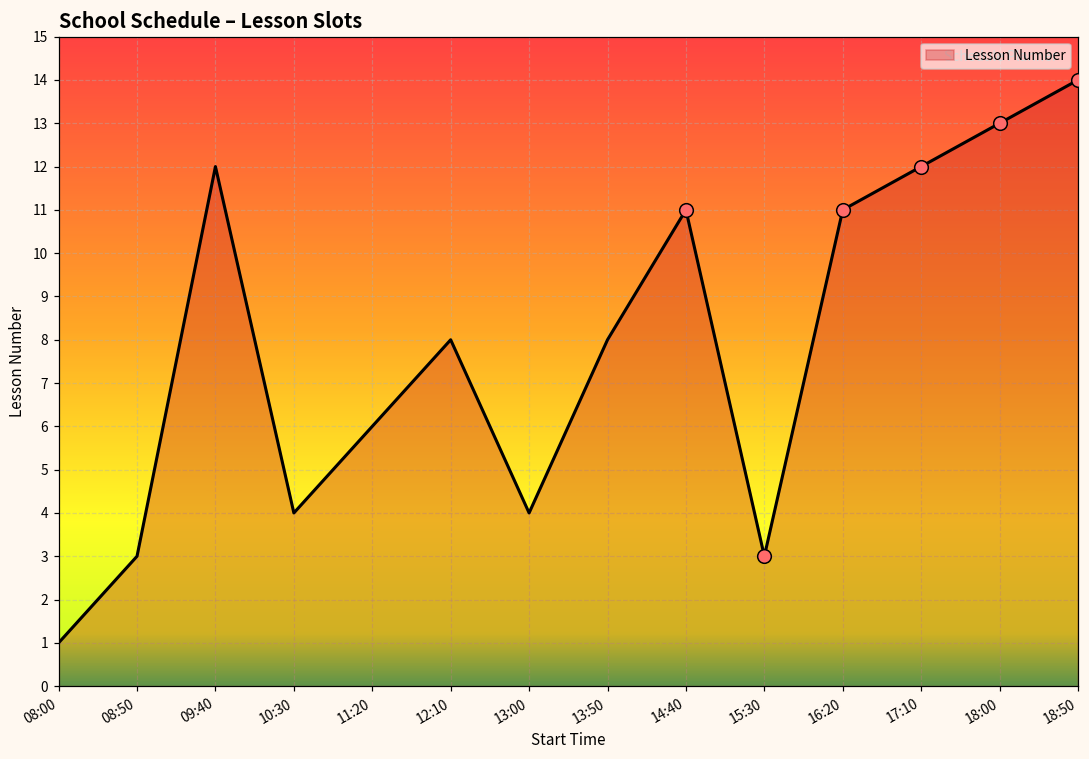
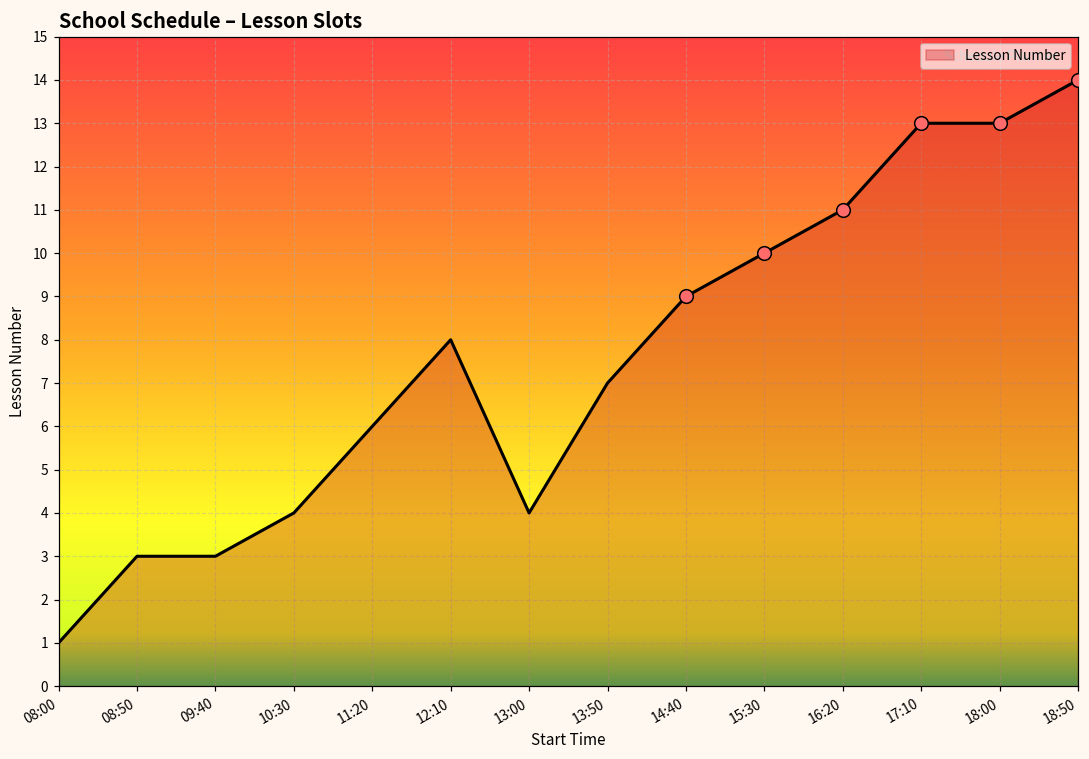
  {
    "Lesson Number": {
      "08:00": 1,
      "08:50": 3,
-     "09:40": 12,
+     "09:40": 3,
      "10:30": 4,
      "11:20": 6,
      "12:10": 8,
      "13:00": 4,
-     "13:50": 8,
-     "14:40": 11,
-     "15:30": 3,
-     "17:10": 12
+     "13:50": 7,
+     "14:40": 9,
+     "15:30": 10,
+     "17:10": 13
    }
  }
